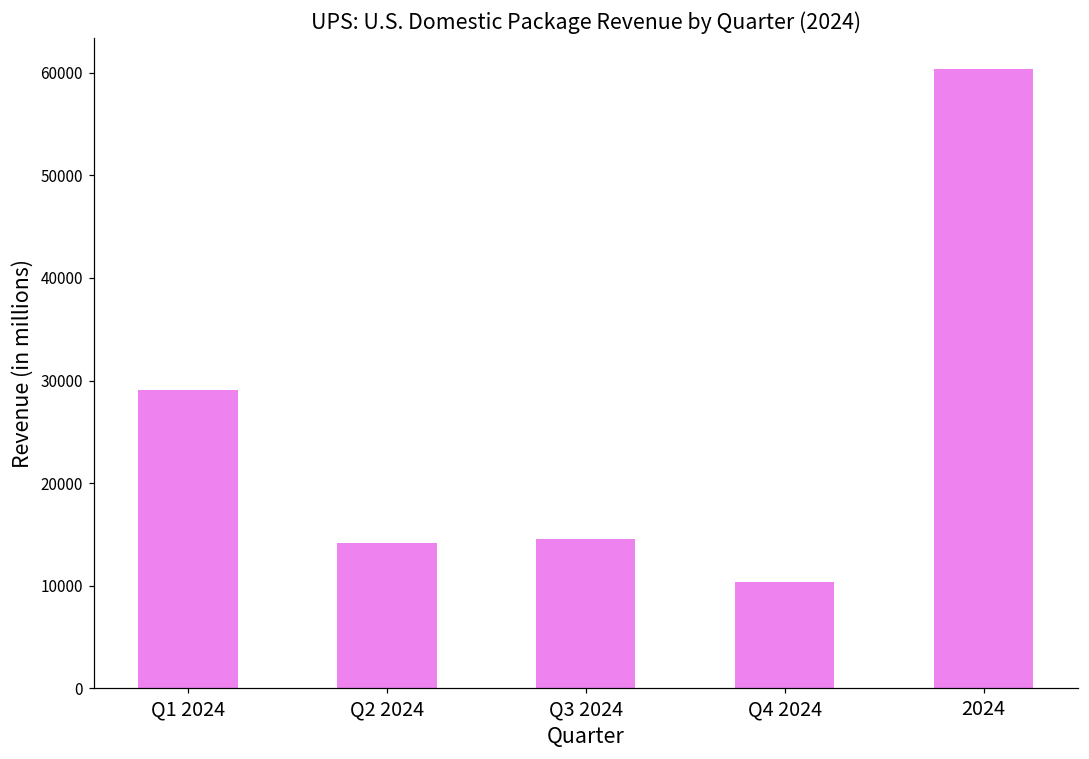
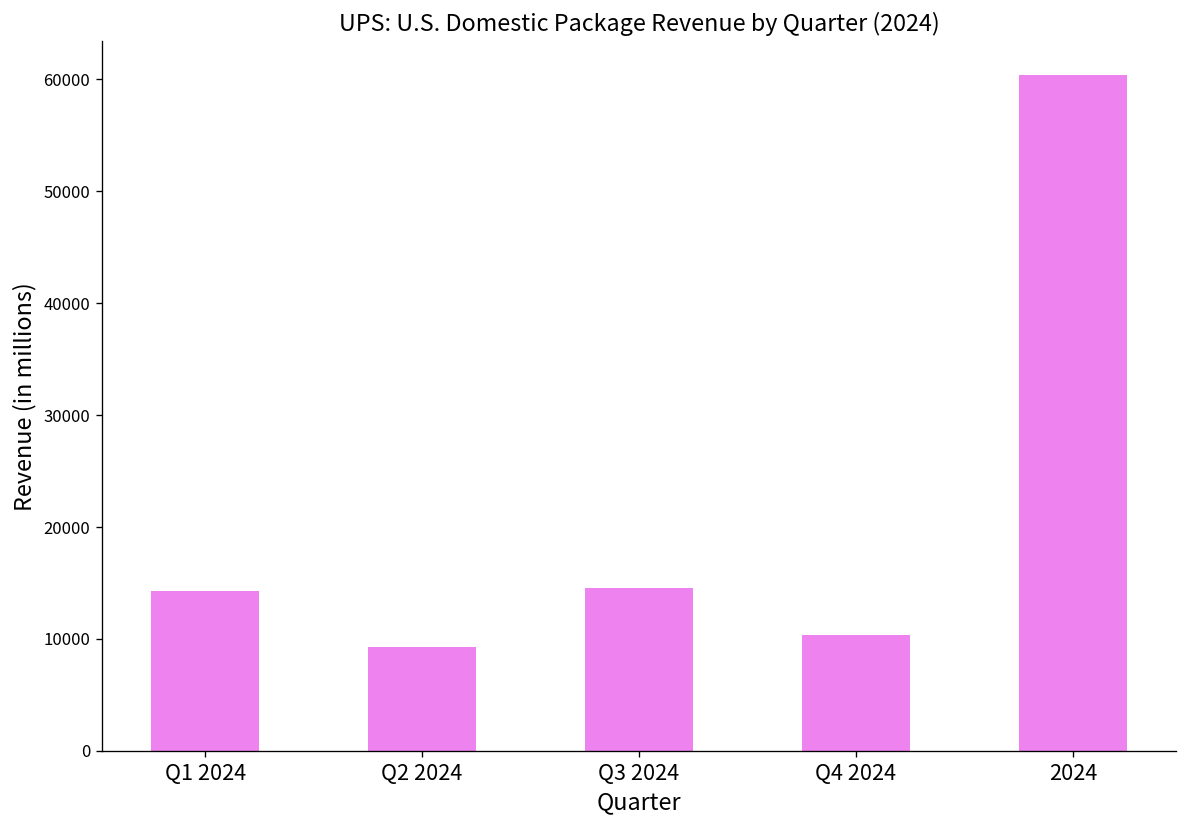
  {
-   "Q1 2024": 29000,
-   "Q2 2024": 14000,
+   "Q1 2024": 14000,
+   "Q2 2024": 9000,
    "Q3 2024": 15000,
    "Q4 2024": 10000,
    "2024": 60000
  }
